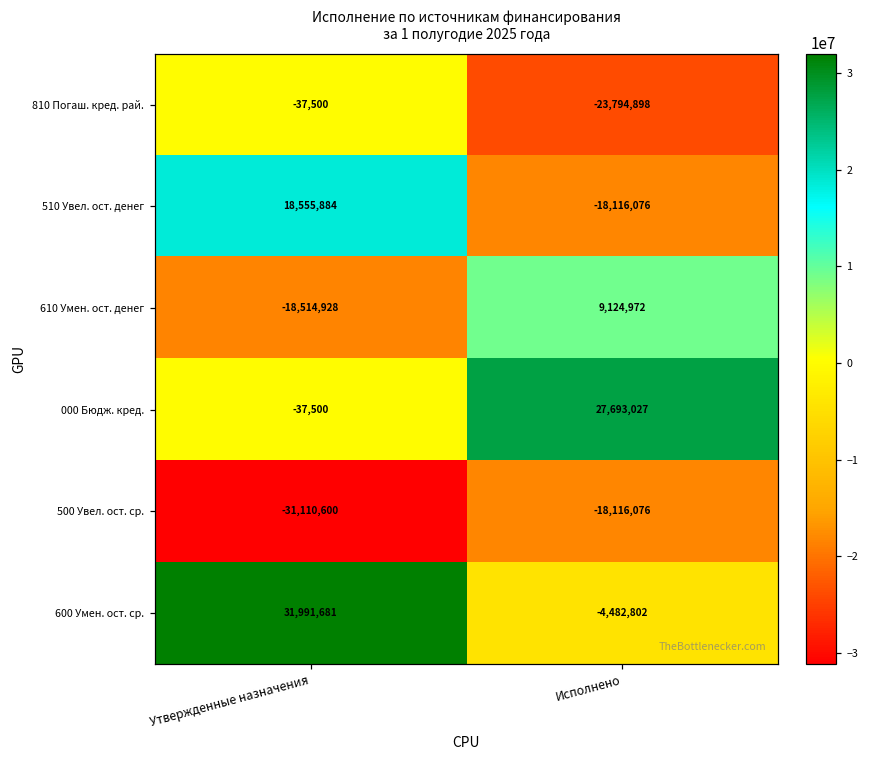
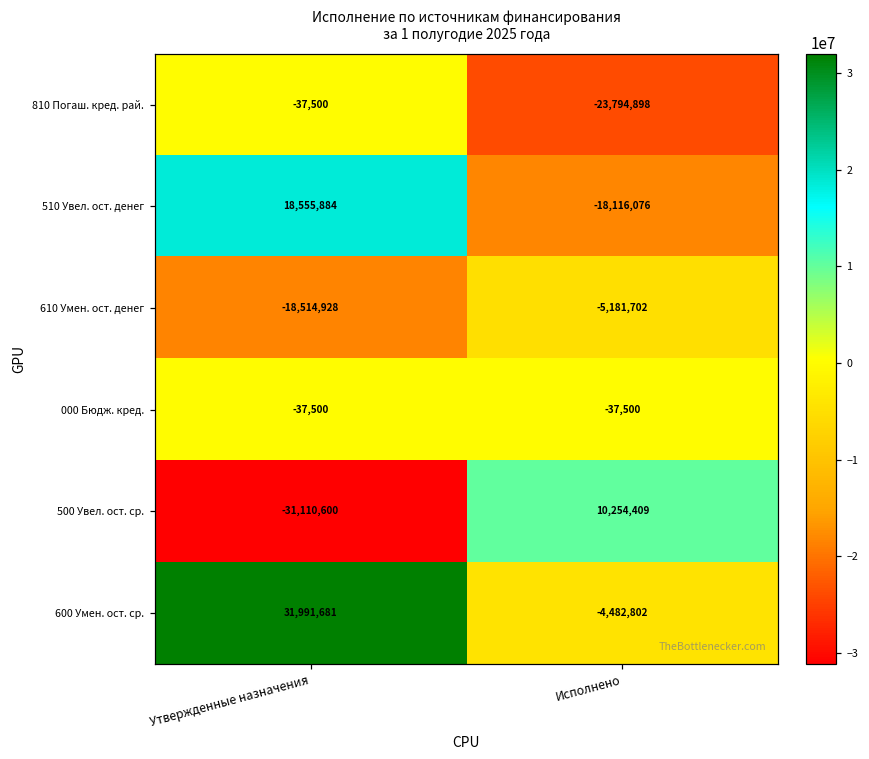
  {
    "810 Погаш. кред. рай.": {
      "Утвержденные назначения": "-37,500",
      "Исполнено": "-23,794,898"
    },
    "510 Увел. ост. денег": {
      "Утвержденные назначения": "18,555,884",
      "Исполнено": "-18,116,076"
    },
    "610 Умен. ост. денег": {
      "Утвержденные назначения": "-18,514,928",
-     "Исполнено": "9,124,972"
+     "Исполнено": "-5,181,702"
    },
    "000 Бюдж. кред.": {
      "Утвержденные назначения": "-37,500",
-     "Исполнено": "27,693,027"
+     "Исполнено": "-37,500"
    },
    "500 Увел. ост. ср.": {
      "Утвержденные назначения": "-31,110,600",
-     "Исполнено": "-18,116,076"
+     "Исполнено": "10,254,409"
    },
    "600 Умен. ост. ср.": {
      "Утвержденные назначения": "31,991,681"
    }
  }
